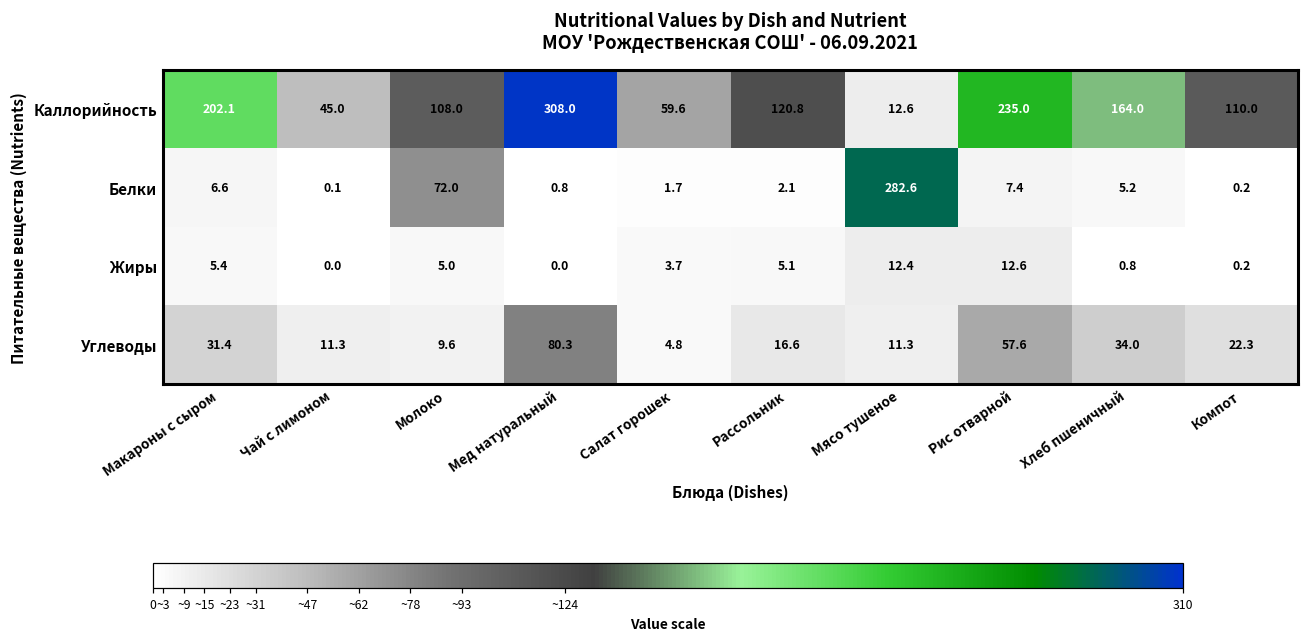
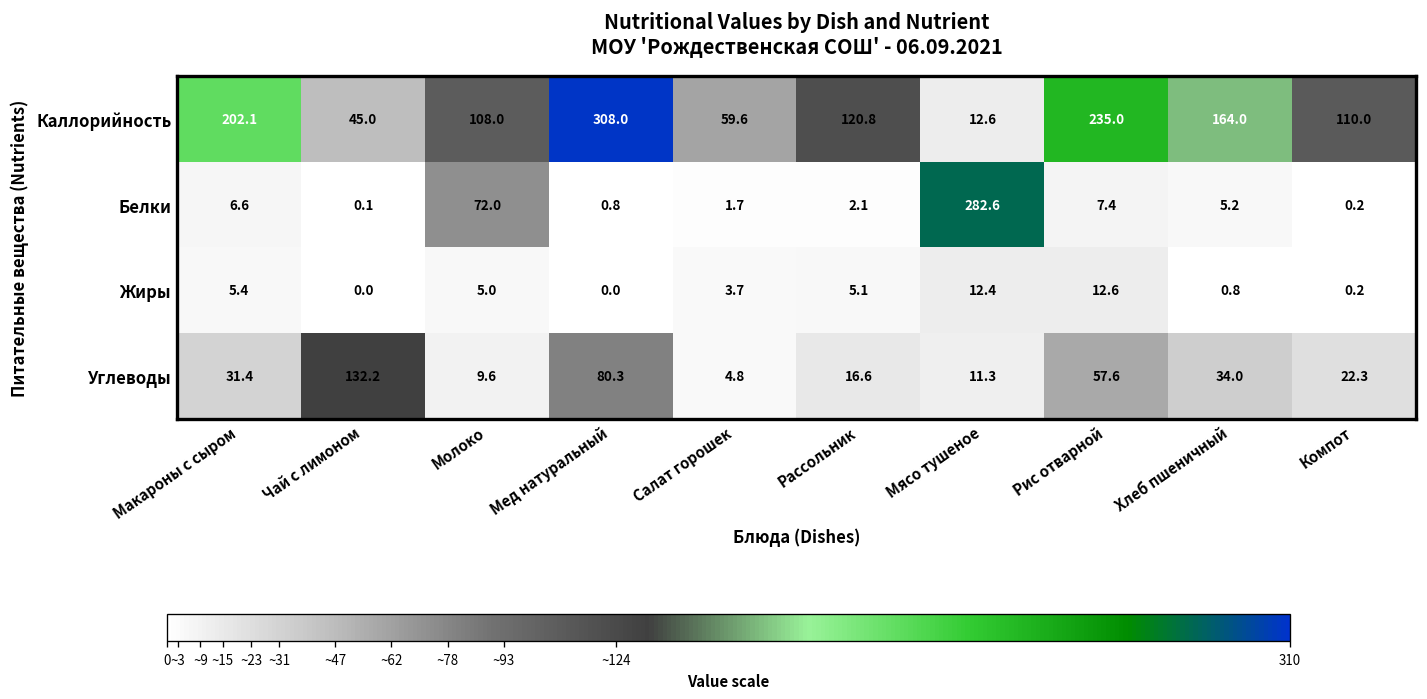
  {
    "Каллорийность": {
      "Макароны с сыром": 202.1,
      "Чай с лимоном": 45.0,
      "Молоко": 108.0,
      "Мед натуральный": 308.0,
      "Салат горошек": 59.6,
      "Рассольник": 120.8,
      "Мясо тушеное": 12.6,
      "Рис отварной": 235.0,
      "Хлеб пшеничный": 164.0,
      "Компот": 110.0
    },
    "Белки": {
      "Макароны с сыром": 6.6,
      "Чай с лимоном": 0.1,
      "Молоко": 72.0,
      "Мед натуральный": 0.8,
      "Салат горошек": 1.7,
      "Рассольник": 2.1,
      "Мясо тушеное": 282.6,
      "Рис отварной": 7.4,
      "Хлеб пшеничный": 5.2,
      "Компот": 0.2
    },
    "Жиры": {
      "Макароны с сыром": 5.4,
      "Чай с лимоном": 0.0,
      "Молоко": 5.0,
      "Мед натуральный": 0.0,
      "Салат горошек": 3.7,
      "Рассольник": 5.1,
      "Мясо тушеное": 12.4,
      "Рис отварной": 12.6,
      "Хлеб пшеничный": 0.8,
      "Компот": 0.2
    },
    "Углеводы": {
      "Макароны с сыром": 31.4,
-     "Чай с лимоном": 11.3,
+     "Чай с лимоном": 132.2,
      "Молоко": 9.6,
      "Мед натуральный": 80.3,
      "Салат горошек": 4.8,
      "Рассольник": 16.6,
      "Мясо тушеное": 11.3,
      "Рис отварной": 57.6,
      "Хлеб пшеничный": 34.0,
      "Компот": 22.3
    }
  }
